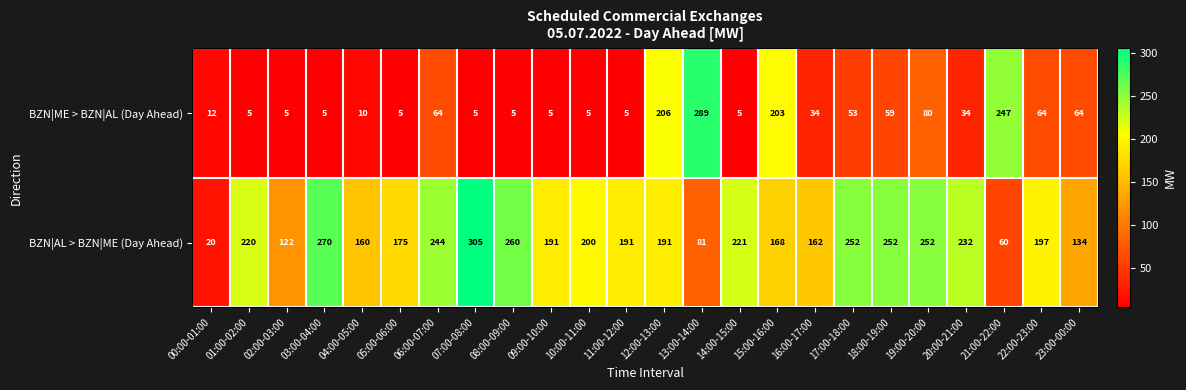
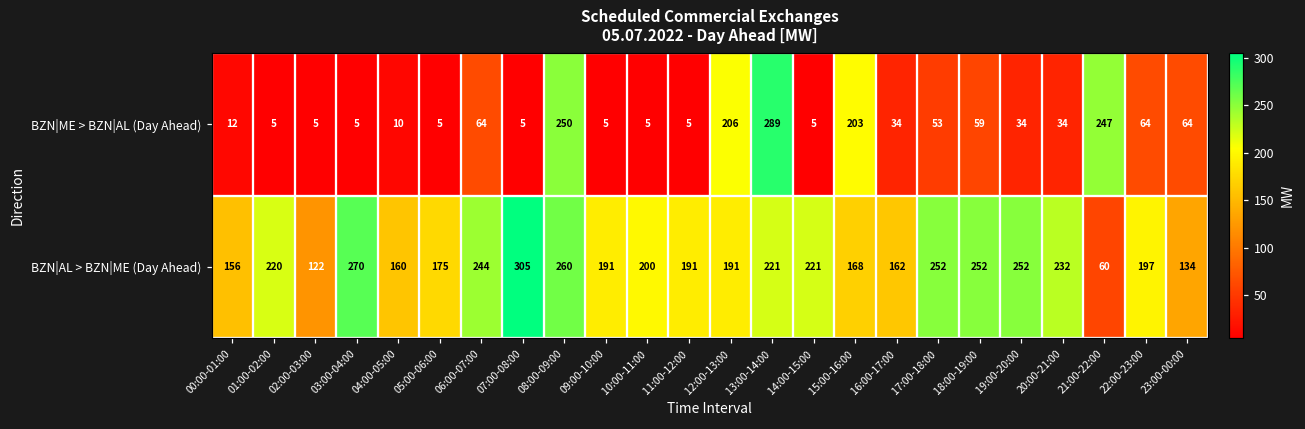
  {
    "BZN|ME > BZN|AL (Day Ahead)": {
      "00:00-01:00": 12,
      "01:00-02:00": 5,
      "02:00-03:00": 5,
      "03:00-04:00": 5,
      "04:00-05:00": 10,
      "05:00-06:00": 5,
      "06:00-07:00": 64,
      "07:00-08:00": 5,
-     "08:00-09:00": 5,
+     "08:00-09:00": 250,
      "09:00-10:00": 5,
      "10:00-11:00": 5,
      "11:00-12:00": 5,
      "12:00-13:00": 206,
      "13:00-14:00": 289,
      "14:00-15:00": 5,
      "15:00-16:00": 203,
      "16:00-17:00": 34,
      "17:00-18:00": 53,
      "18:00-19:00": 59,
-     "19:00-20:00": 80,
+     "19:00-20:00": 34,
      "20:00-21:00": 34,
      "21:00-22:00": 247,
      "22:00-23:00": 64,
      "23:00-00:00": 64
    },
    "BZN|AL > BZN|ME (Day Ahead)": {
-     "00:00-01:00": 20,
+     "00:00-01:00": 156,
      "01:00-02:00": 220,
      "02:00-03:00": 122,
      "03:00-04:00": 270,
      "04:00-05:00": 160,
      "05:00-06:00": 175,
      "06:00-07:00": 244,
      "07:00-08:00": 305,
      "08:00-09:00": 260,
      "09:00-10:00": 191,
      "10:00-11:00": 200,
      "11:00-12:00": 191,
      "12:00-13:00": 191,
-     "13:00-14:00": 81,
+     "13:00-14:00": 221,
      "14:00-15:00": 221,
      "15:00-16:00": 168,
      "16:00-17:00": 162,
      "17:00-18:00": 252,
      "18:00-19:00": 252,
      "19:00-20:00": 252,
      "20:00-21:00": 232,
      "21:00-22:00": 60,
      "22:00-23:00": 197,
      "23:00-00:00": 134
    }
  }
